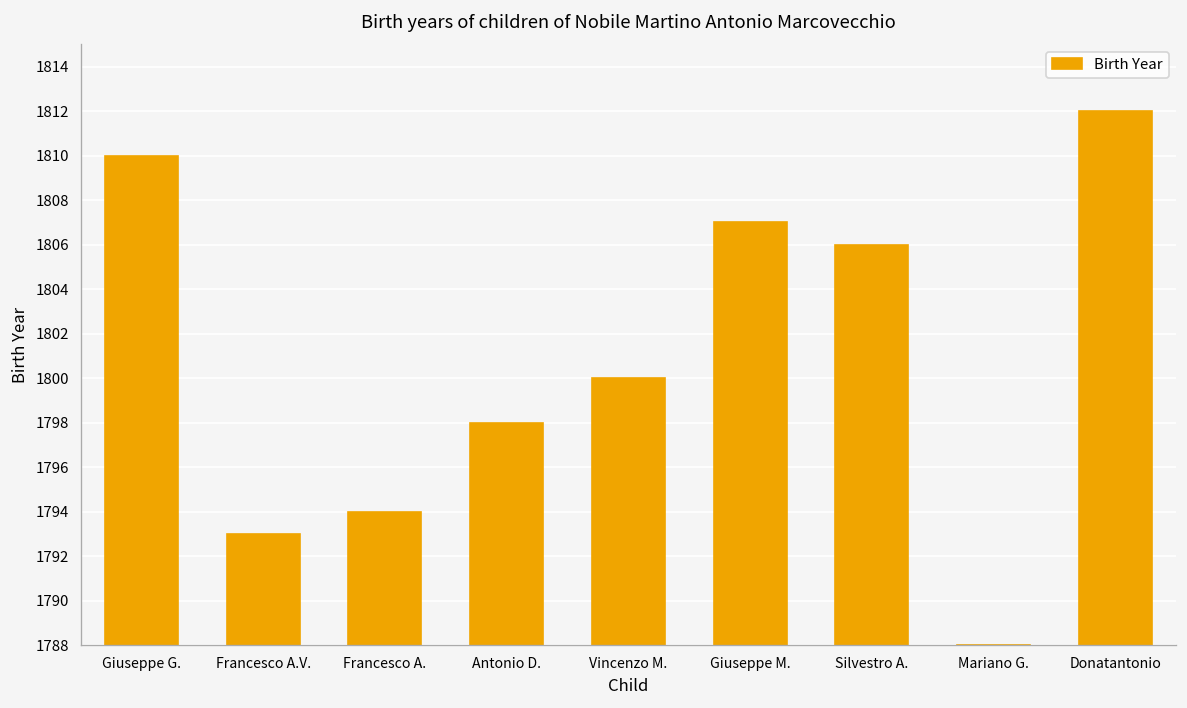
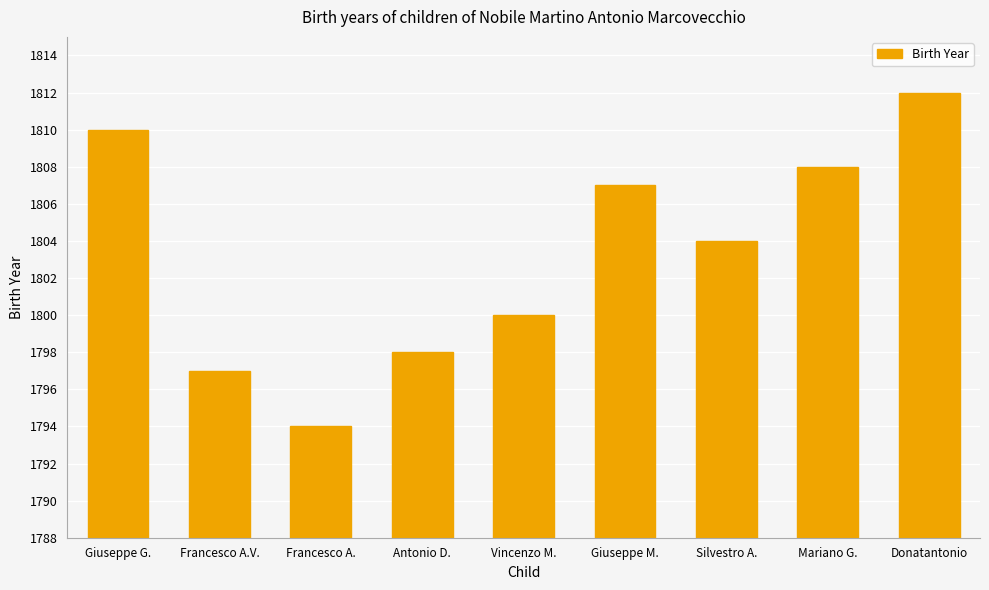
  {
    "Giuseppe G.": 1810,
-   "Francesco A.V.": 1793,
+   "Francesco A.V.": 1797,
    "Francesco A.": 1794,
    "Antonio D.": 1798,
    "Vincenzo M.": 1800,
    "Giuseppe M.": 1807,
-   "Silvestro A.": 1806,
-   "Mariano G.": 1788,
+   "Silvestro A.": 1804,
+   "Mariano G.": 1808,
    "Donatantonio": 1812
  }
